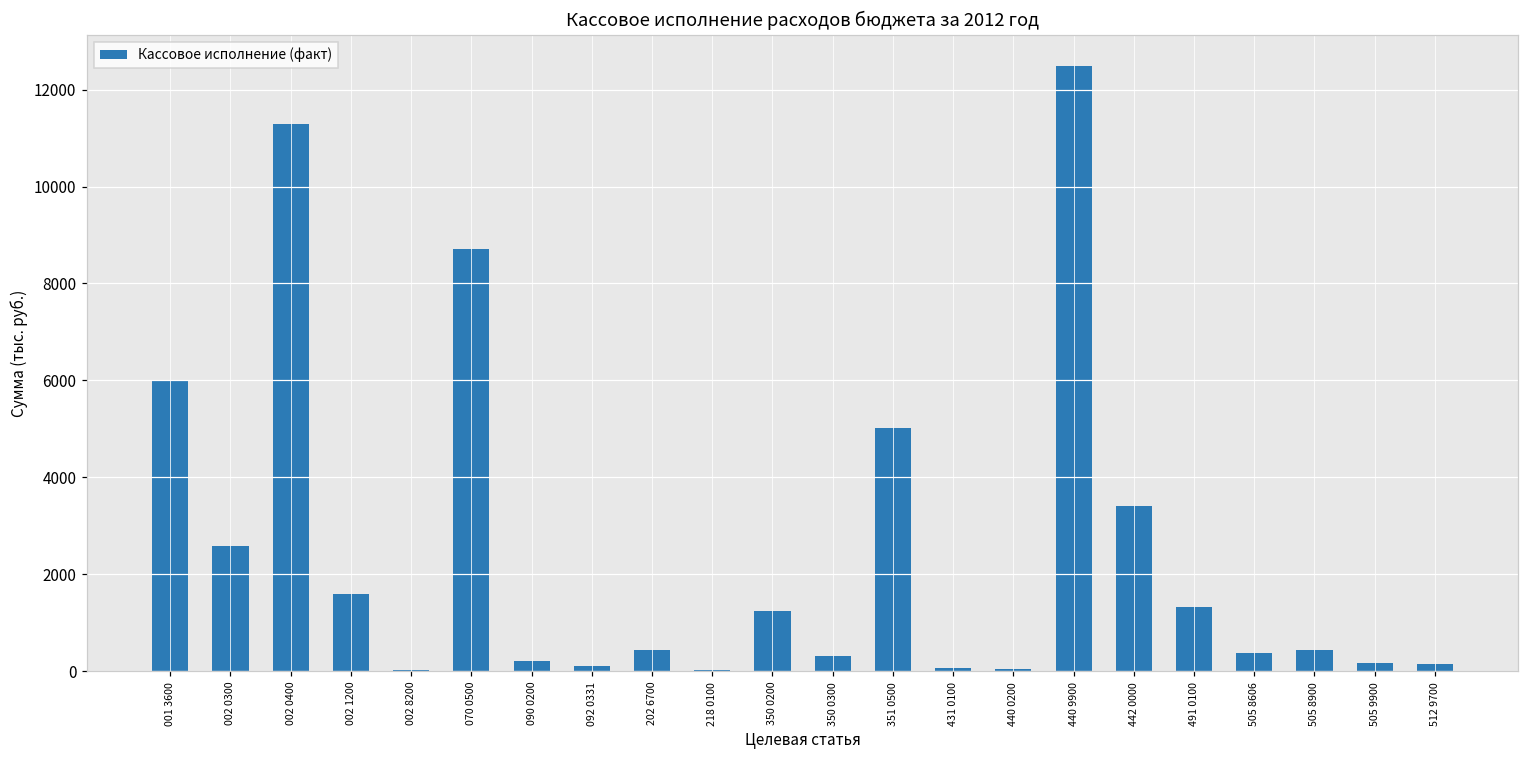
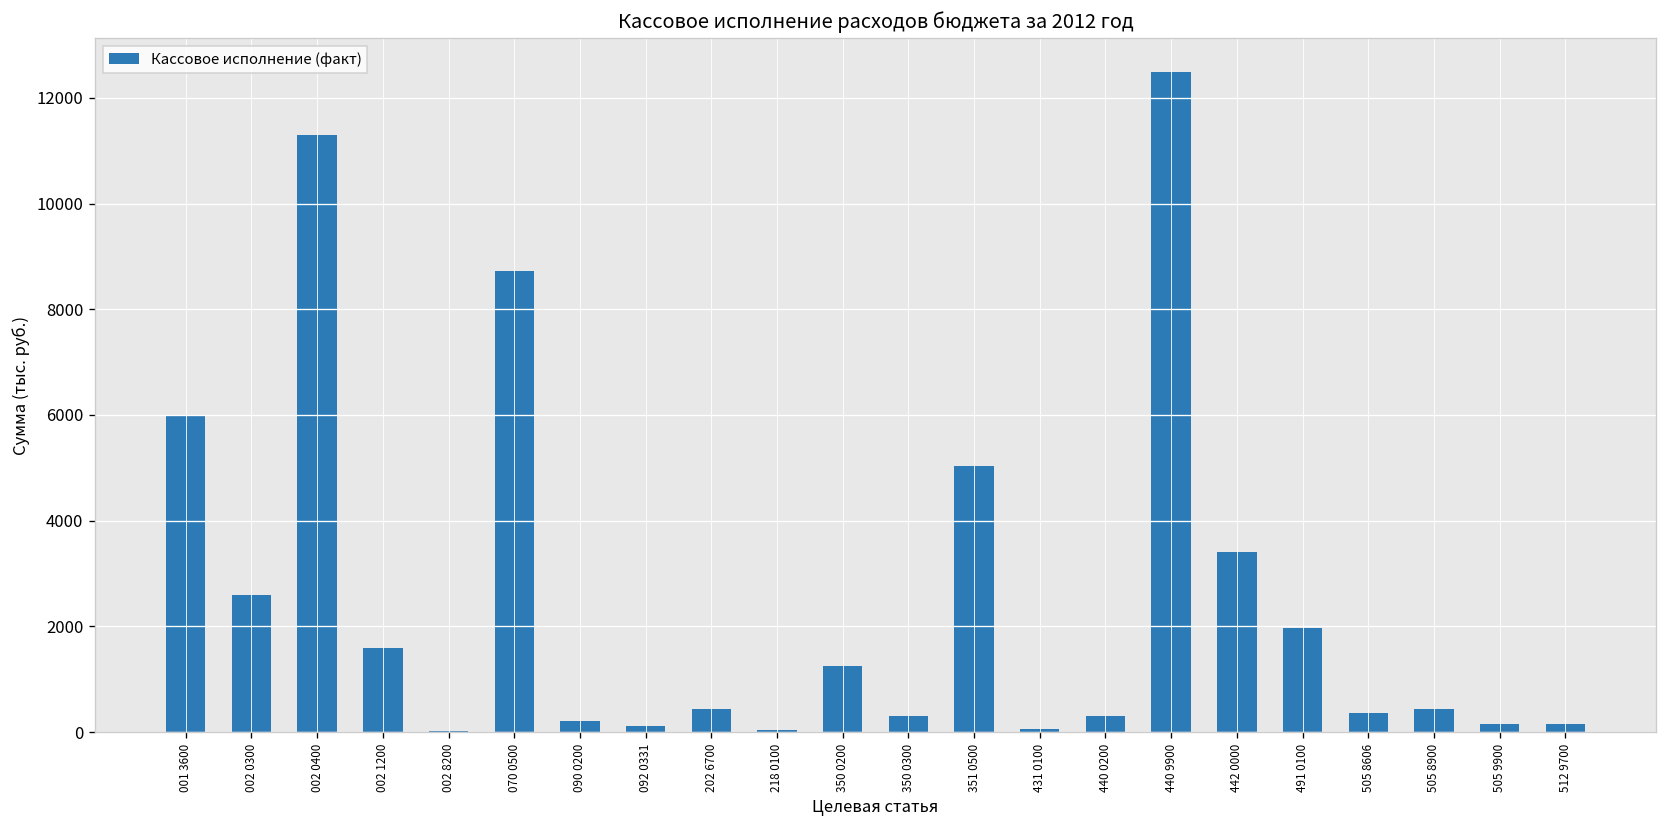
  {
    "001 3600": 6000,
    "002 0300": 2600,
    "002 0400": 11300,
    "002 1200": 1600,
    "070 0500": 8700,
    "090 0200": 200,
    "092 0331": 100,
    "202 6700": 400,
    "350 0200": 1300,
    "350 0300": 300,
    "351 0500": 5000,
    "431 0100": 100,
-   "440 0200": 0,
+   "440 0200": 300,
    "440 9900": 12500,
    "442 0000": 3400,
-   "491 0100": 1300,
+   "491 0100": 2000,
    "505 8606": 400,
    "505 8900": 400,
    "505 9900": 200,
    "512 9700": 100
  }
